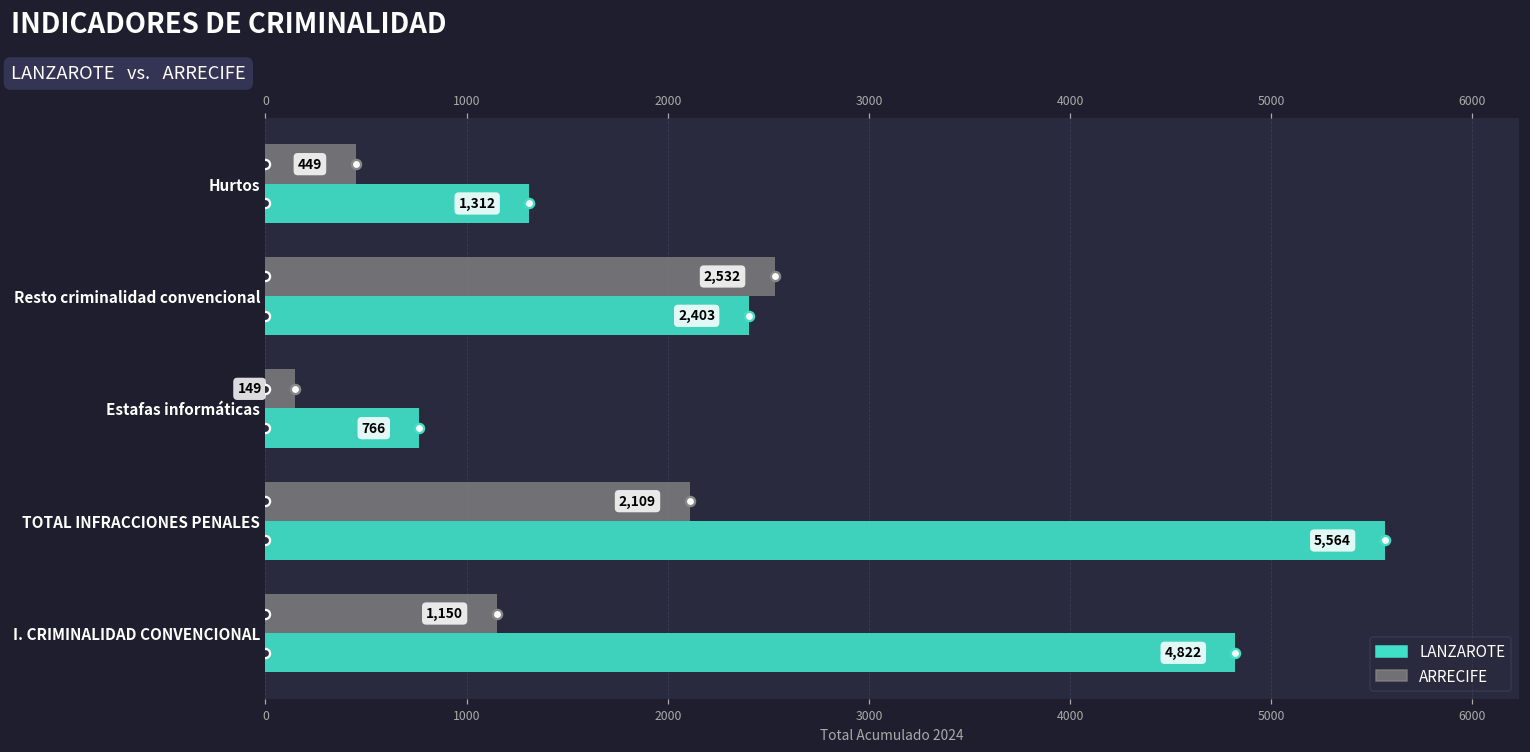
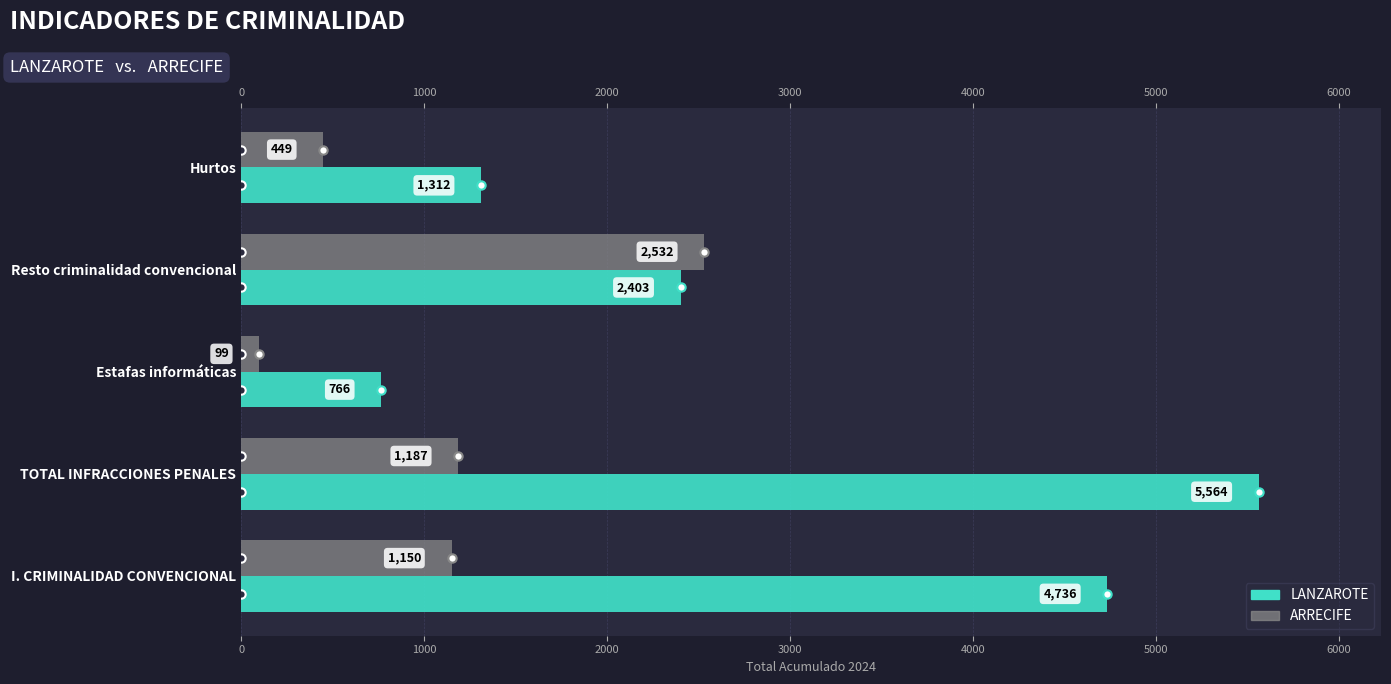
  {
    "LANZAROTE": {
-     "I. CRIMINALIDAD CONVENCIONAL": "4,822"
+     "I. CRIMINALIDAD CONVENCIONAL": "4,736"
    },
    "ARRECIFE": {
-     "Estafas informáticas": "149",
-     "TOTAL INFRACCIONES PENALES": "2,109"
+     "Estafas informáticas": "99",
+     "TOTAL INFRACCIONES PENALES": "1,187"
    }
  }
